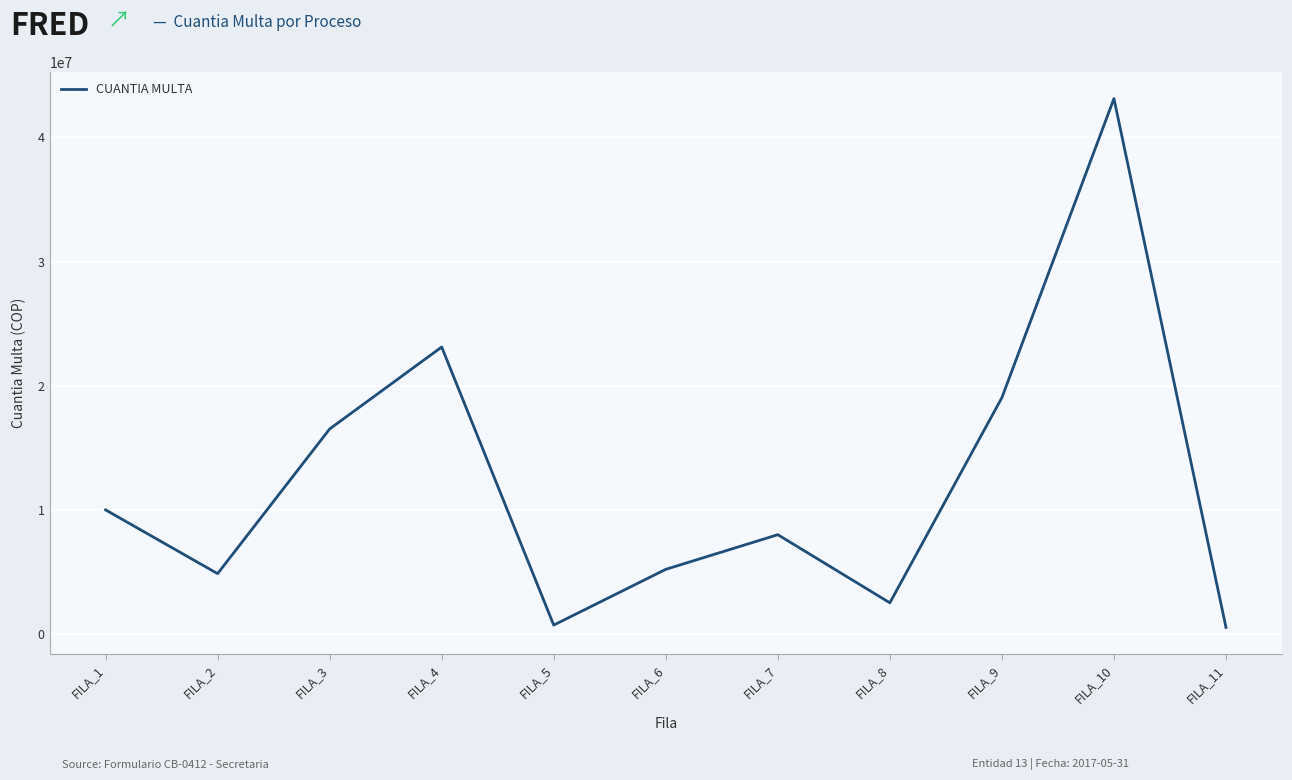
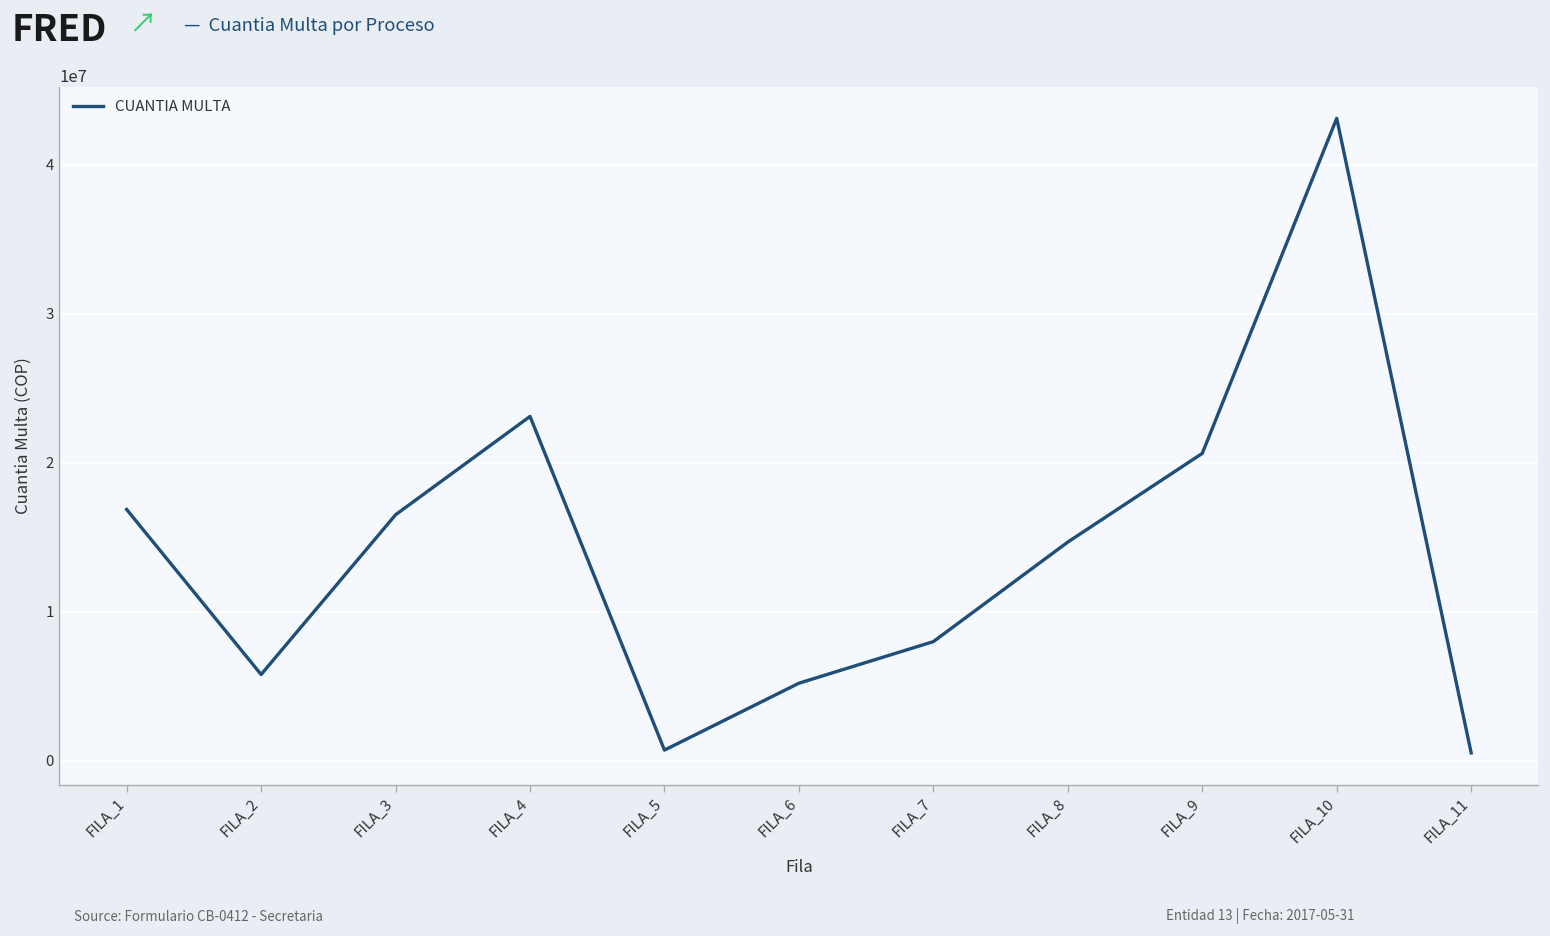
  {
-   "FILA_1": 10000000,
-   "FILA_2": 4900000,
+   "FILA_1": 16900000,
+   "FILA_2": 5800000,
    "FILA_3": 16500000,
    "FILA_4": 23100000,
    "FILA_5": 700000,
    "FILA_6": 5200000,
    "FILA_7": 8000000,
-   "FILA_8": 2500000,
-   "FILA_9": 19000000,
+   "FILA_8": 14700000,
+   "FILA_9": 20600000,
    "FILA_10": 43100000,
    "FILA_11": 500000
  }
